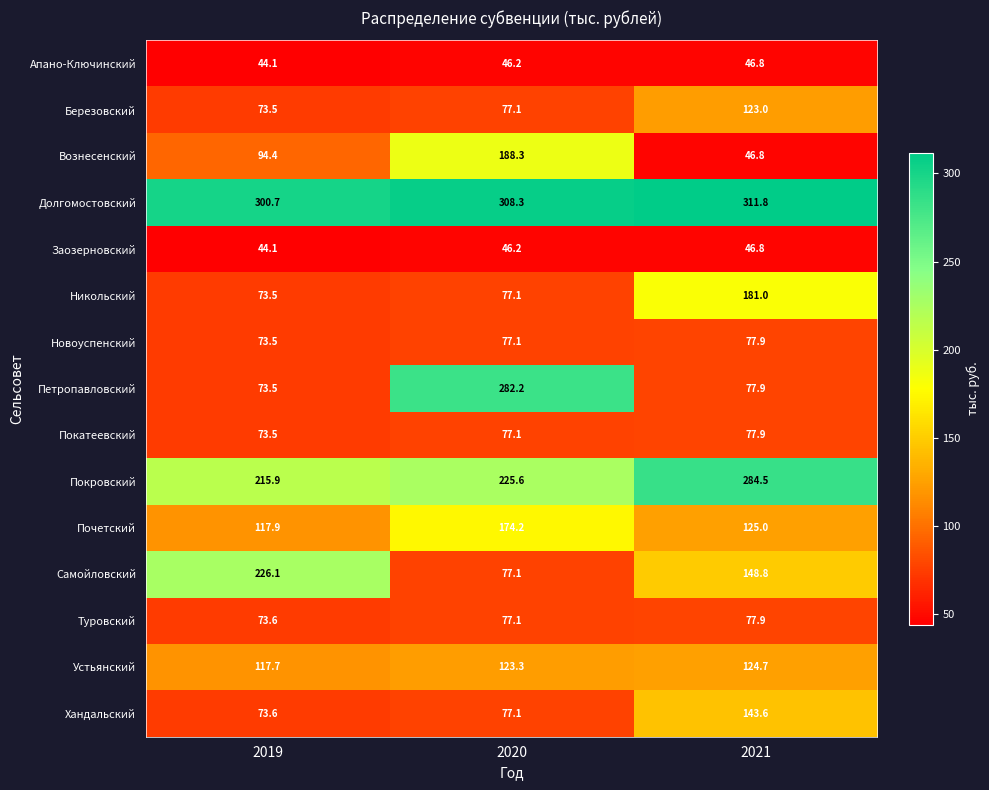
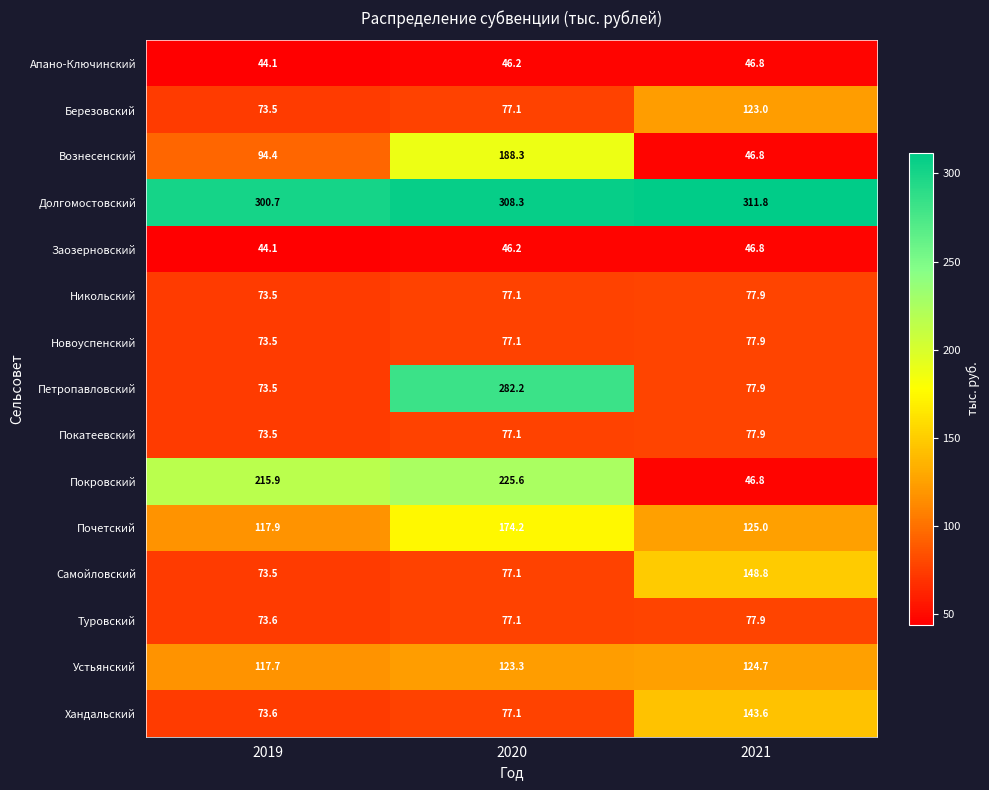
  {
    "Апано-Ключинский": {
      "2019": 44.1,
      "2020": 46.2,
      "2021": 46.8
    },
    "Березовский": {
      "2019": 73.5,
      "2020": 77.1,
      "2021": 123.0
    },
    "Вознесенский": {
      "2019": 94.4,
      "2020": 188.3,
      "2021": 46.8
    },
    "Долгомостовский": {
      "2019": 300.7,
      "2020": 308.3,
      "2021": 311.8
    },
    "Заозерновский": {
      "2019": 44.1,
      "2020": 46.2,
      "2021": 46.8
    },
    "Никольский": {
      "2019": 73.5,
      "2020": 77.1,
-     "2021": 181.0
+     "2021": 77.9
    },
    "Новоуспенский": {
      "2019": 73.5,
      "2020": 77.1,
      "2021": 77.9
    },
    "Петропавловский": {
      "2019": 73.5,
      "2020": 282.2,
      "2021": 77.9
    },
    "Покатеевский": {
      "2019": 73.5,
      "2020": 77.1,
      "2021": 77.9
    },
    "Покровский": {
      "2019": 215.9,
      "2020": 225.6,
-     "2021": 284.5
+     "2021": 46.8
    },
    "Почетский": {
      "2019": 117.9,
      "2020": 174.2,
      "2021": 125.0
    },
    "Самойловский": {
-     "2019": 226.1,
+     "2019": 73.5,
      "2020": 77.1,
      "2021": 148.8
    },
    "Туровский": {
      "2019": 73.6,
      "2020": 77.1,
      "2021": 77.9
    },
    "Устьянский": {
      "2019": 117.7,
      "2020": 123.3,
      "2021": 124.7
    },
    "Хандальский": {
      "2019": 73.6,
      "2020": 77.1,
      "2021": 143.6
    }
  }
